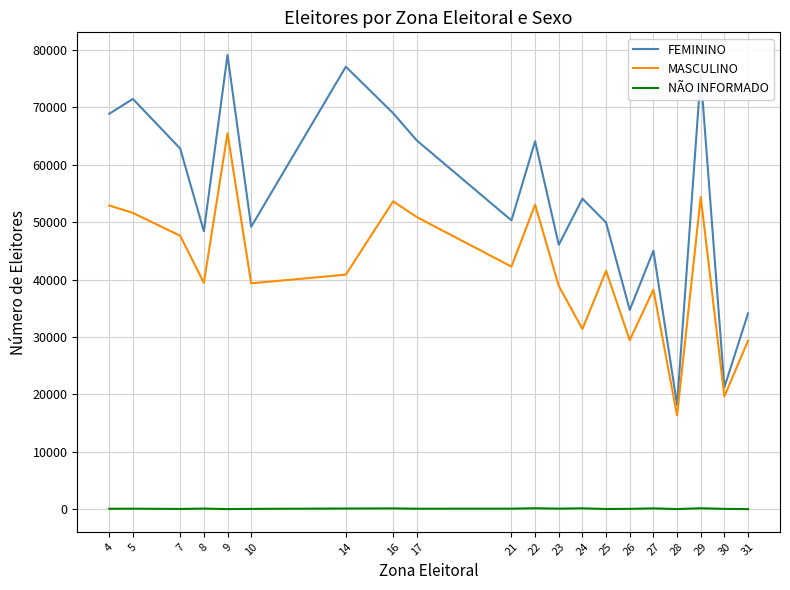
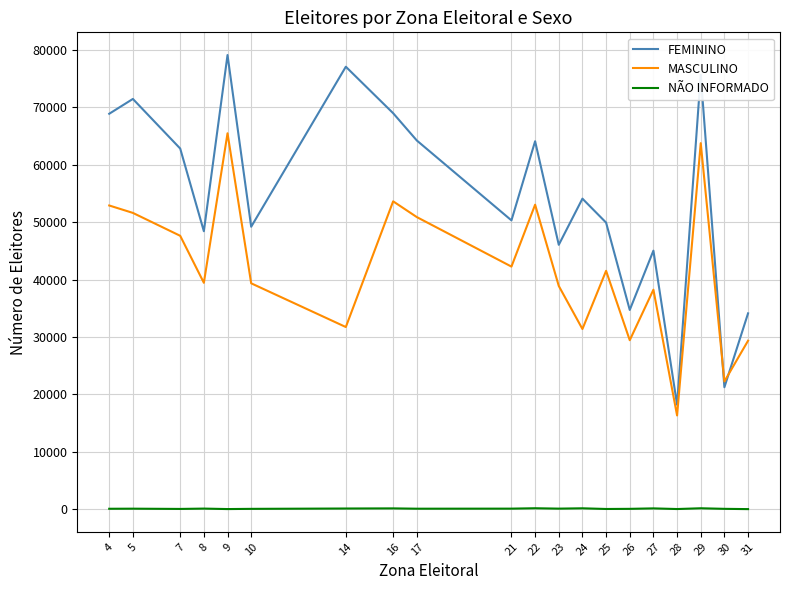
  {
    "FEMININO": {
      "4": 69000,
      "5": 71000,
      "7": 63000,
      "8": 48000,
      "9": 79000,
      "10": 49000,
      "14": 77000,
      "16": 69000,
      "17": 64000,
      "21": 50000,
      "22": 64000,
      "23": 46000,
      "24": 54000,
      "25": 50000,
      "26": 35000,
      "27": 45000,
      "28": 18000,
      "30": 21000,
      "31": 34000
    },
    "MASCULINO": {
      "4": 53000,
      "5": 52000,
      "7": 48000,
      "8": 39000,
      "9": 65000,
      "10": 39000,
-     "14": 41000,
+     "14": 32000,
      "16": 54000,
      "17": 51000,
      "21": 42000,
      "22": 53000,
      "23": 39000,
      "24": 31000,
      "25": 42000,
      "26": 29000,
      "27": 38000,
      "28": 16000,
-     "29": 54000,
-     "30": 20000,
+     "29": 64000,
+     "30": 22000,
      "31": 29000
    },
    "NÃO INFORMADO": {
      "4": 0,
      "5": 0,
      "7": 0,
      "8": 0,
      "9": 0,
      "10": 0,
      "14": 0,
      "16": 0,
      "17": 0,
      "21": 0,
      "22": 0,
      "23": 0,
      "24": 0,
      "25": 0,
      "26": 0,
      "27": 0,
      "28": 0,
      "29": 0,
      "30": 0,
      "31": 0
    }
  }
